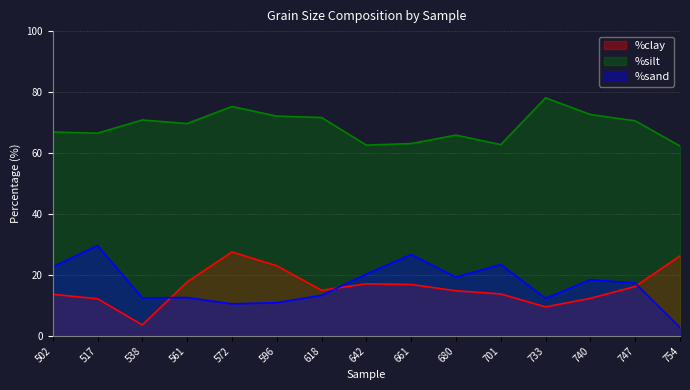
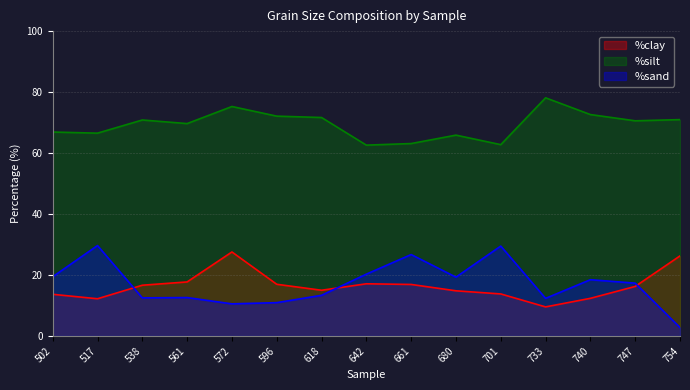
  {
    "%clay": {
      "502": 14,
      "517": 12,
-     "538": 4,
+     "538": 17,
      "561": 18,
      "572": 28,
-     "596": 23,
+     "596": 17,
      "618": 15,
      "642": 17,
      "661": 17,
      "680": 15,
      "701": 14,
      "733": 10,
      "740": 12,
      "747": 16,
      "754": 26
    },
    "%silt": {
      "502": 67,
      "517": 67,
      "538": 71,
      "561": 70,
      "572": 75,
      "596": 72,
      "618": 72,
      "642": 63,
      "661": 63,
      "680": 66,
      "701": 63,
      "733": 78,
      "740": 73,
      "747": 71,
-     "754": 62
+     "754": 71
    },
    "%sand": {
-     "502": 23,
+     "502": 19,
      "517": 30,
      "538": 13,
      "561": 13,
      "572": 11,
      "596": 11,
      "618": 13,
      "642": 20,
      "661": 27,
      "680": 19,
-     "701": 23,
+     "701": 29,
      "733": 12,
      "740": 18,
      "747": 17,
      "754": 3
    }
  }
